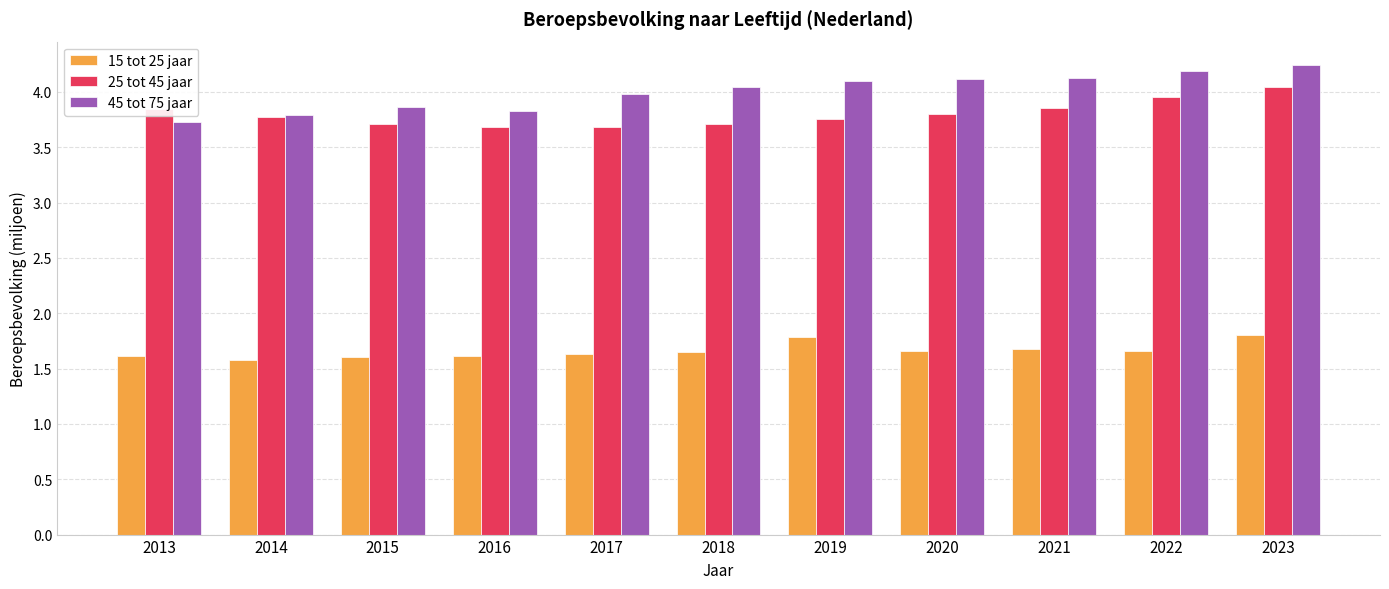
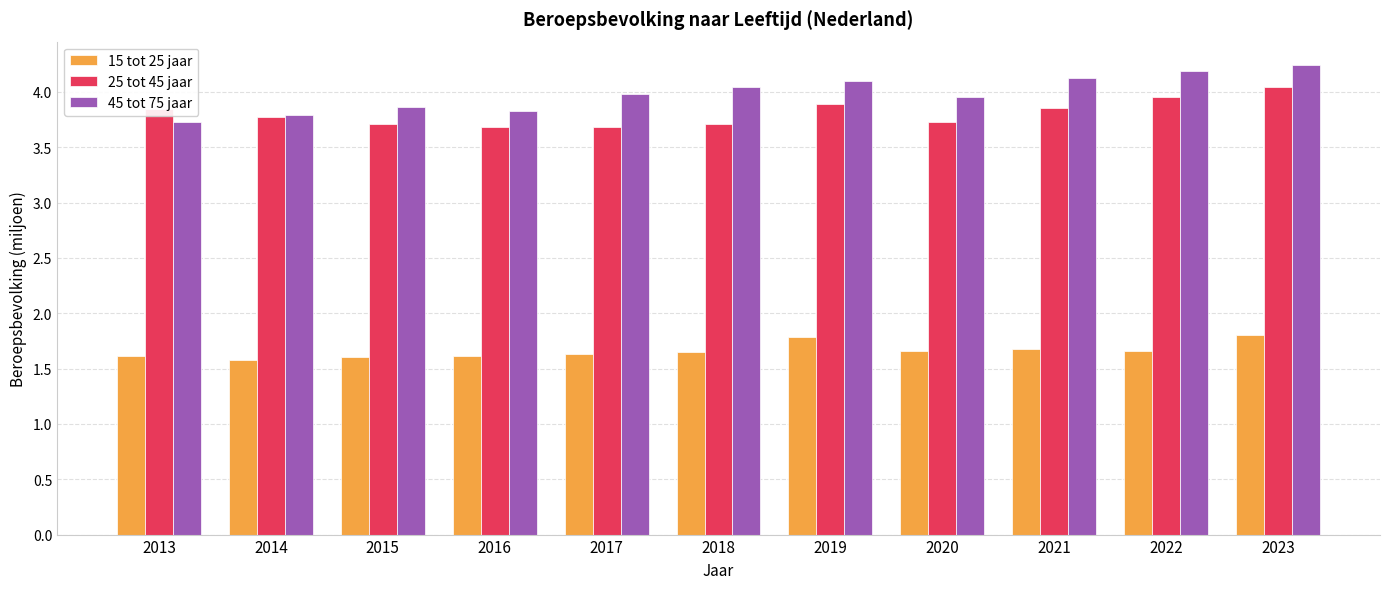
  {
    "15 tot 25 jaar": {
      "2013": 1.61,
      "2014": 1.58,
      "2015": 1.60,
      "2016": 1.61,
      "2017": 1.63,
      "2018": 1.65,
      "2019": 1.78,
      "2020": 1.66,
      "2021": 1.68,
      "2022": 1.66,
      "2023": 1.81
    },
    "25 tot 45 jaar": {
      "2014": 3.78,
      "2015": 3.71,
      "2016": 3.68,
      "2017": 3.68,
      "2018": 3.71,
-     "2019": 3.76,
-     "2020": 3.80,
+     "2019": 3.89,
+     "2020": 3.73,
      "2021": 3.86,
      "2022": 3.95,
      "2023": 4.04
    },
    "45 tot 75 jaar": {
      "2013": 3.73,
      "2014": 3.79,
      "2015": 3.87,
      "2016": 3.83,
      "2017": 3.98,
      "2018": 4.04,
      "2019": 4.10,
-     "2020": 4.12,
+     "2020": 3.95,
      "2021": 4.13,
      "2022": 4.19,
      "2023": 4.24
    }
  }
